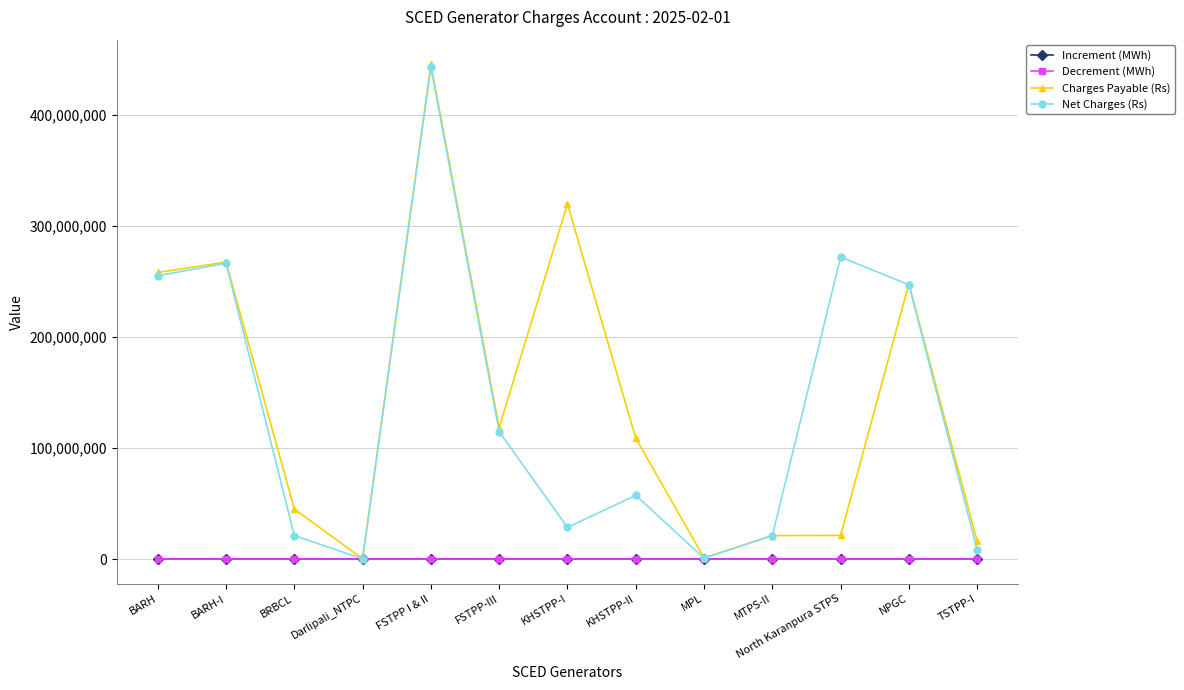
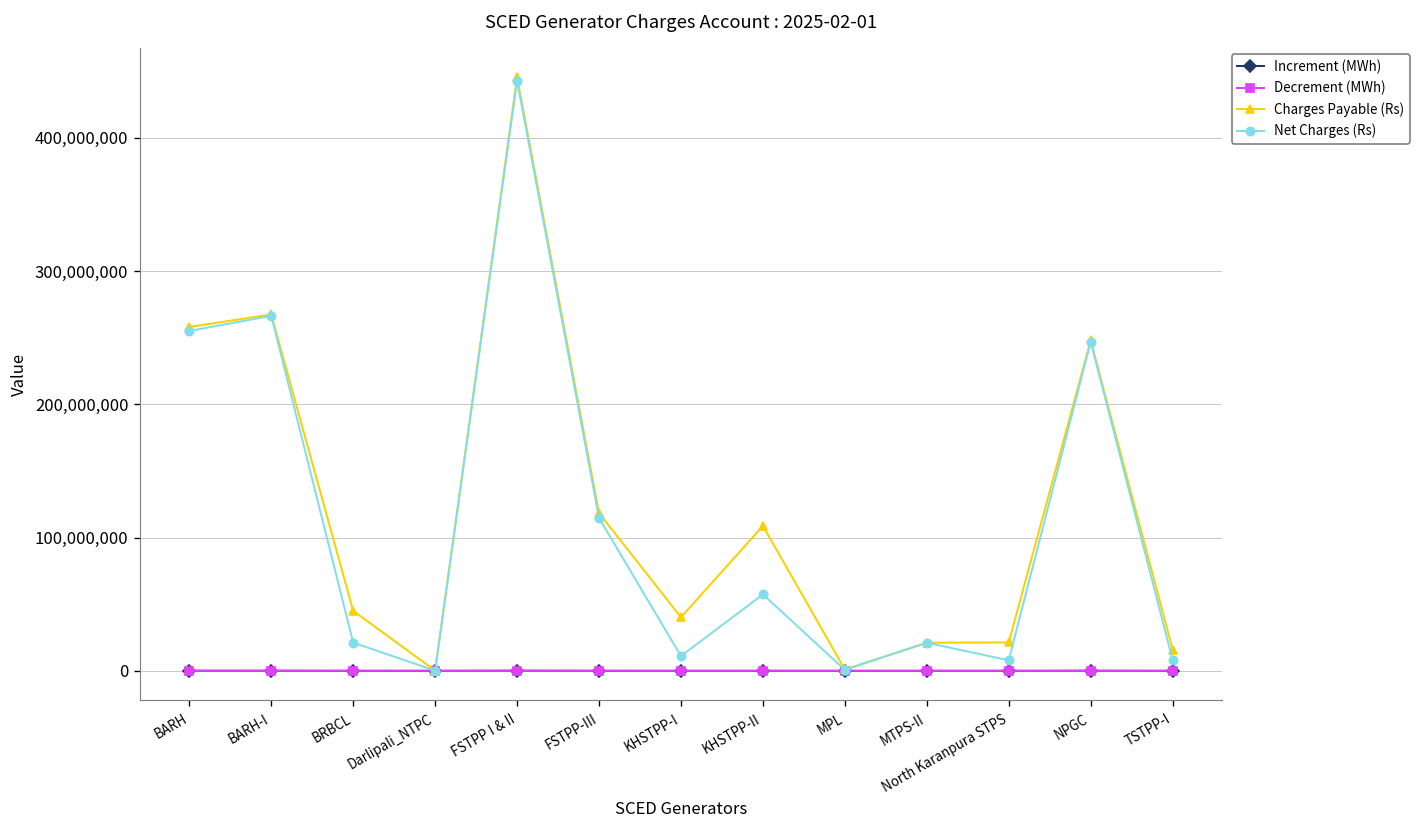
  {
    "Decrement (MWh)": {
      "BARH": "0",
      "BARH-I": "0",
      "BRBCL": "0",
      "FSTPP I & II": "0",
      "FSTPP-III": "0",
      "KHSTPP-I": "0",
      "KHSTPP-II": "0",
      "MTPS-II": "0",
      "North Karanpura STPS": "0",
      "NPGC": "0",
      "TSTPP-I": "0"
    },
    "Charges Payable (Rs)": {
      "BARH": "258,000,000",
      "BRBCL": "45,000,000",
      "FSTPP I & II": "445,000,000",
      "FSTPP-III": "118,000,000",
-     "KHSTPP-I": "320,000,000",
+     "KHSTPP-I": "40,000,000",
      "KHSTPP-II": "109,000,000",
      "North Karanpura STPS": "21,000,000",
      "TSTPP-I": "16,000,000"
    },
    "Net Charges (Rs)": {
      "BARH": "255,000,000",
      "BRBCL": "21,000,000",
      "FSTPP I & II": "443,000,000",
      "FSTPP-III": "115,000,000",
-     "KHSTPP-I": "28,000,000",
+     "KHSTPP-I": "11,000,000",
      "KHSTPP-II": "57,000,000",
-     "North Karanpura STPS": "272,000,000",
+     "North Karanpura STPS": "8,000,000",
      "TSTPP-I": "8,000,000"
    }
  }
